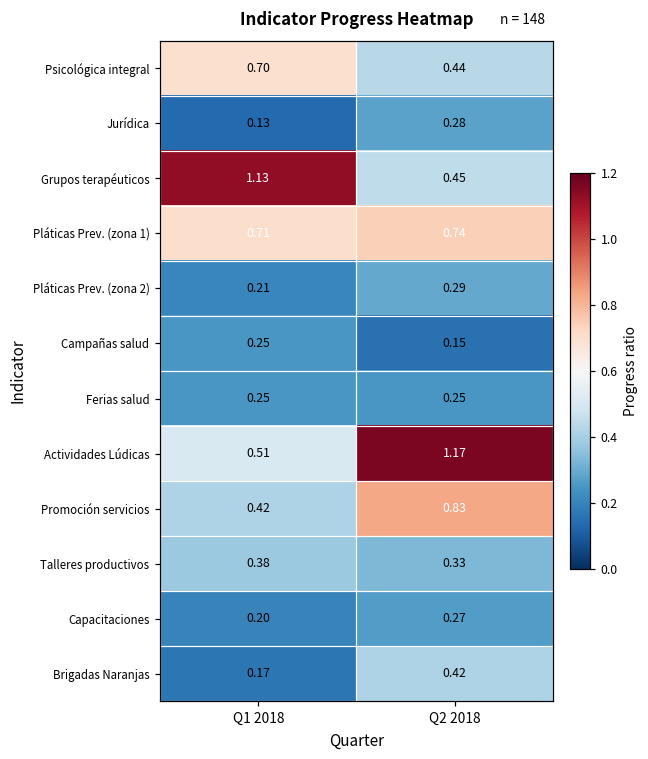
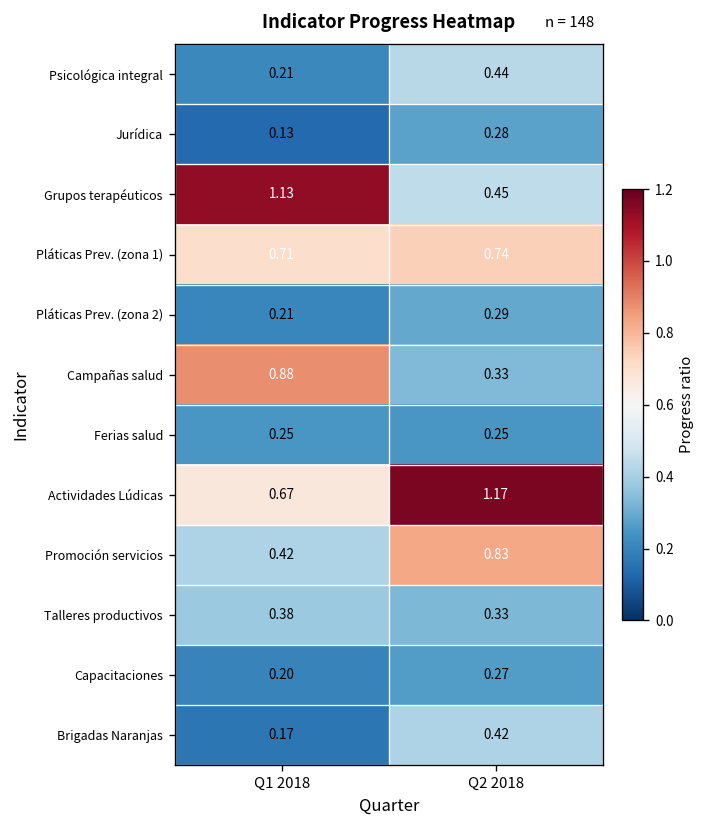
  {
    "Psicológica integral": {
-     "Q1 2018": 0.70,
+     "Q1 2018": 0.21,
      "Q2 2018": 0.44
    },
    "Jurídica": {
      "Q1 2018": 0.13,
      "Q2 2018": 0.28
    },
    "Grupos terapéuticos": {
      "Q1 2018": 1.13,
      "Q2 2018": 0.45
    },
    "Pláticas Prev. (zona 1)": {
      "Q1 2018": 0.71,
      "Q2 2018": 0.74
    },
    "Pláticas Prev. (zona 2)": {
      "Q1 2018": 0.21,
      "Q2 2018": 0.29
    },
    "Campañas salud": {
-     "Q1 2018": 0.25,
-     "Q2 2018": 0.15
+     "Q1 2018": 0.88,
+     "Q2 2018": 0.33
    },
    "Ferias salud": {
      "Q1 2018": 0.25,
      "Q2 2018": 0.25
    },
    "Actividades Lúdicas": {
-     "Q1 2018": 0.51,
+     "Q1 2018": 0.67,
      "Q2 2018": 1.17
    },
    "Promoción servicios": {
      "Q1 2018": 0.42,
      "Q2 2018": 0.83
    },
    "Talleres productivos": {
      "Q1 2018": 0.38,
      "Q2 2018": 0.33
    },
    "Capacitaciones": {
      "Q1 2018": 0.20,
      "Q2 2018": 0.27
    },
    "Brigadas Naranjas": {
      "Q1 2018": 0.17,
      "Q2 2018": 0.42
    }
  }
